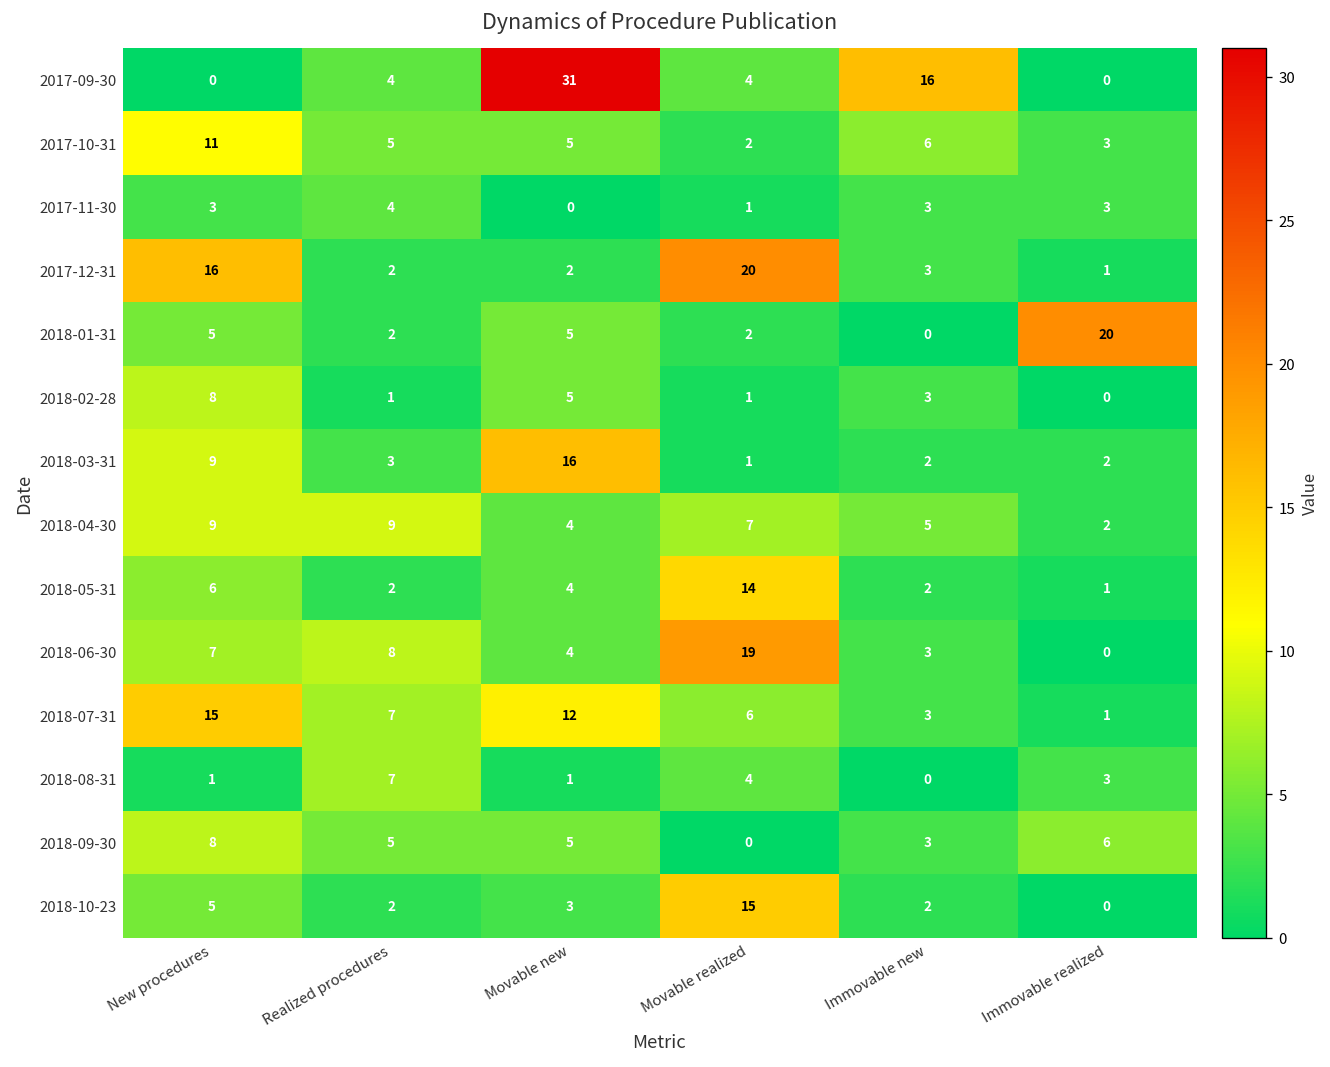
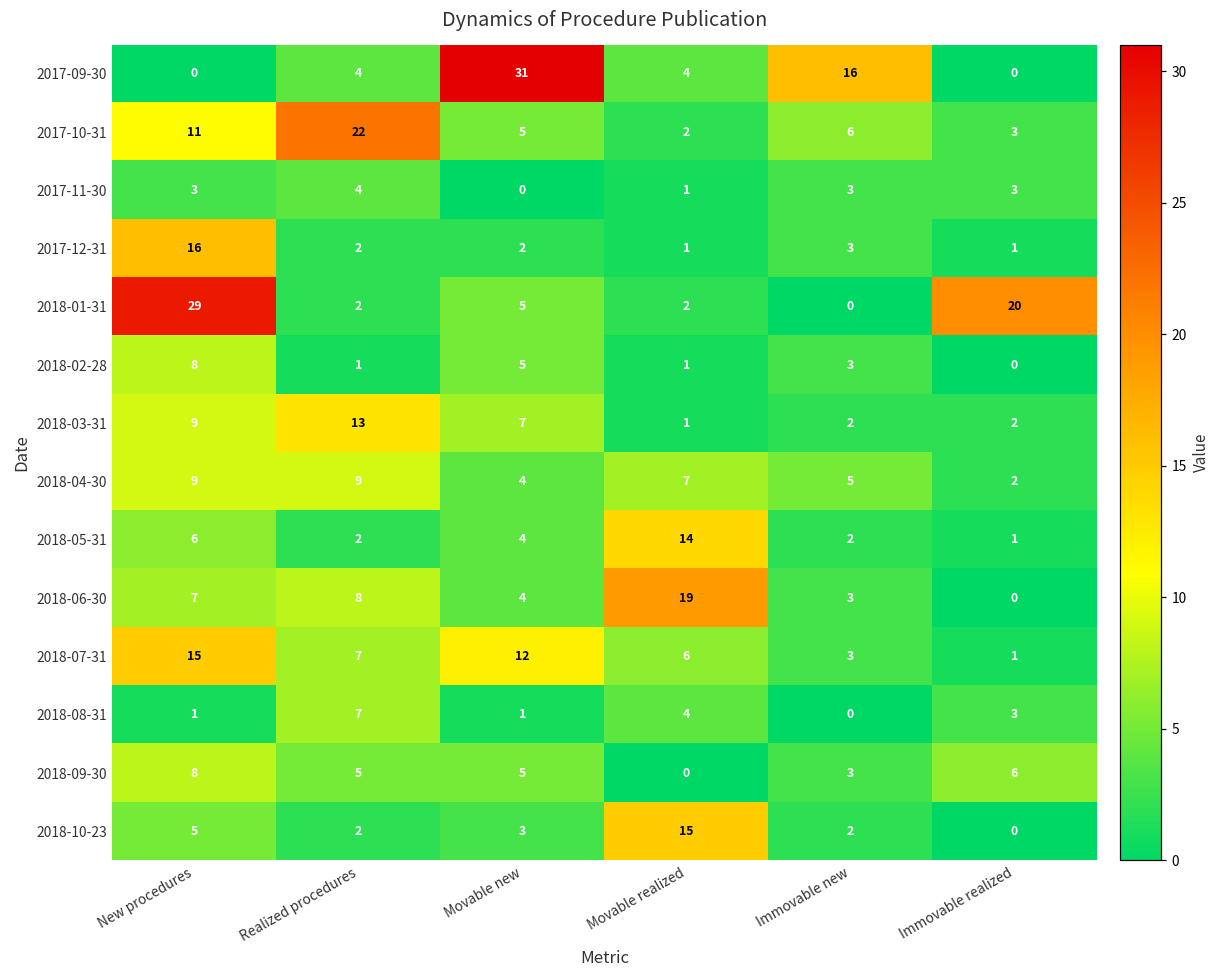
  {
    "2017-09-30": {
      "New procedures": 0,
      "Realized procedures": 4,
      "Movable new": 31,
      "Movable realized": 4,
      "Immovable new": 16,
      "Immovable realized": 0
    },
    "2017-10-31": {
      "New procedures": 11,
-     "Realized procedures": 5,
+     "Realized procedures": 22,
      "Movable new": 5,
      "Movable realized": 2,
      "Immovable new": 6,
      "Immovable realized": 3
    },
    "2017-11-30": {
      "New procedures": 3,
      "Realized procedures": 4,
      "Movable new": 0,
      "Movable realized": 1,
      "Immovable new": 3,
      "Immovable realized": 3
    },
    "2017-12-31": {
      "New procedures": 16,
      "Realized procedures": 2,
      "Movable new": 2,
-     "Movable realized": 20,
+     "Movable realized": 1,
      "Immovable new": 3,
      "Immovable realized": 1
    },
    "2018-01-31": {
-     "New procedures": 5,
+     "New procedures": 29,
      "Realized procedures": 2,
      "Movable new": 5,
      "Movable realized": 2,
      "Immovable new": 0,
      "Immovable realized": 20
    },
    "2018-02-28": {
      "New procedures": 8,
      "Realized procedures": 1,
      "Movable new": 5,
      "Movable realized": 1,
      "Immovable new": 3,
      "Immovable realized": 0
    },
    "2018-03-31": {
      "New procedures": 9,
-     "Realized procedures": 3,
-     "Movable new": 16,
+     "Realized procedures": 13,
+     "Movable new": 7,
      "Movable realized": 1,
      "Immovable new": 2,
      "Immovable realized": 2
    },
    "2018-04-30": {
      "New procedures": 9,
      "Realized procedures": 9,
      "Movable new": 4,
      "Movable realized": 7,
      "Immovable new": 5,
      "Immovable realized": 2
    },
    "2018-05-31": {
      "New procedures": 6,
      "Realized procedures": 2,
      "Movable new": 4,
      "Movable realized": 14,
      "Immovable new": 2,
      "Immovable realized": 1
    },
    "2018-06-30": {
      "New procedures": 7,
      "Realized procedures": 8,
      "Movable new": 4,
      "Movable realized": 19,
      "Immovable new": 3,
      "Immovable realized": 0
    },
    "2018-07-31": {
      "New procedures": 15,
      "Realized procedures": 7,
      "Movable new": 12,
      "Movable realized": 6,
      "Immovable new": 3,
      "Immovable realized": 1
    },
    "2018-08-31": {
      "New procedures": 1,
      "Realized procedures": 7,
      "Movable new": 1,
      "Movable realized": 4,
      "Immovable new": 0,
      "Immovable realized": 3
    },
    "2018-09-30": {
      "New procedures": 8,
      "Realized procedures": 5,
      "Movable new": 5,
      "Movable realized": 0,
      "Immovable new": 3,
      "Immovable realized": 6
    },
    "2018-10-23": {
      "New procedures": 5,
      "Realized procedures": 2,
      "Movable new": 3,
      "Movable realized": 15,
      "Immovable new": 2,
      "Immovable realized": 0
    }
  }
